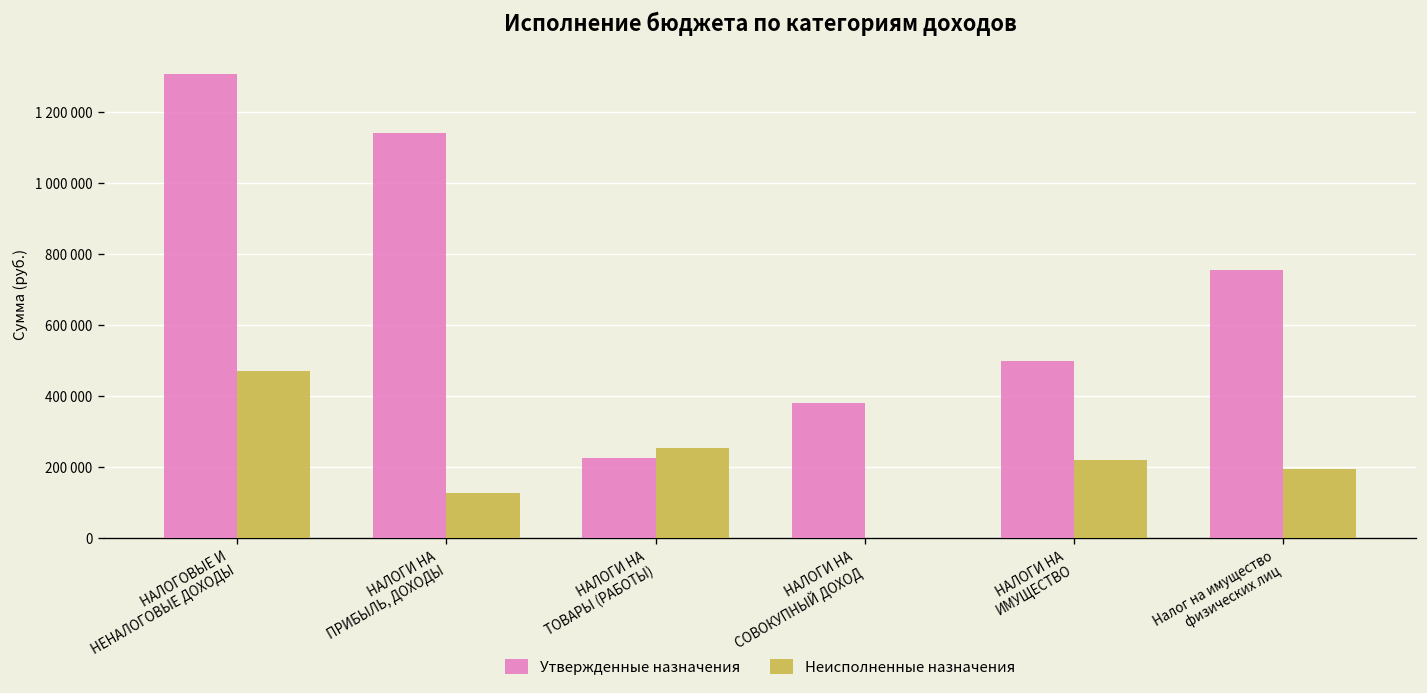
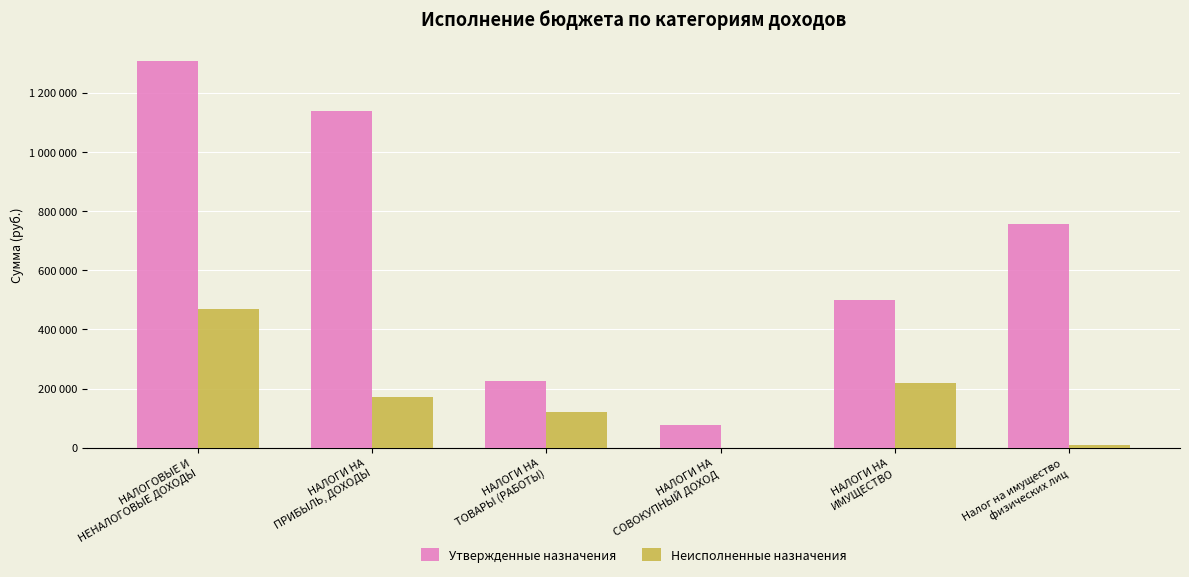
  {
    "Утвержденные назначения": {
      "НАЛОГОВЫЕ И НЕНАЛОГОВЫЕ ДОХОДЫ": 1310000,
      "НАЛОГИ НА ПРИБЫЛЬ, ДОХОДЫ": 1140000,
      "НАЛОГИ НА ТОВАРЫ (РАБОТЫ)": 230000,
-     "НАЛОГИ НА СОВОКУПНЫЙ ДОХОД": 380000,
+     "НАЛОГИ НА СОВОКУПНЫЙ ДОХОД": 80000,
      "НАЛОГИ НА ИМУЩЕСТВО": 500000,
      "Налог на имущество физических лиц": 760000
    },
    "Неисполненные назначения": {
      "НАЛОГОВЫЕ И НЕНАЛОГОВЫЕ ДОХОДЫ": 470000,
-     "НАЛОГИ НА ПРИБЫЛЬ, ДОХОДЫ": 130000,
-     "НАЛОГИ НА ТОВАРЫ (РАБОТЫ)": 250000,
+     "НАЛОГИ НА ПРИБЫЛЬ, ДОХОДЫ": 170000,
+     "НАЛОГИ НА ТОВАРЫ (РАБОТЫ)": 120000,
      "НАЛОГИ НА СОВОКУПНЫЙ ДОХОД": 0,
      "НАЛОГИ НА ИМУЩЕСТВО": 220000,
-     "Налог на имущество физических лиц": 190000
+     "Налог на имущество физических лиц": 10000
    }
  }
